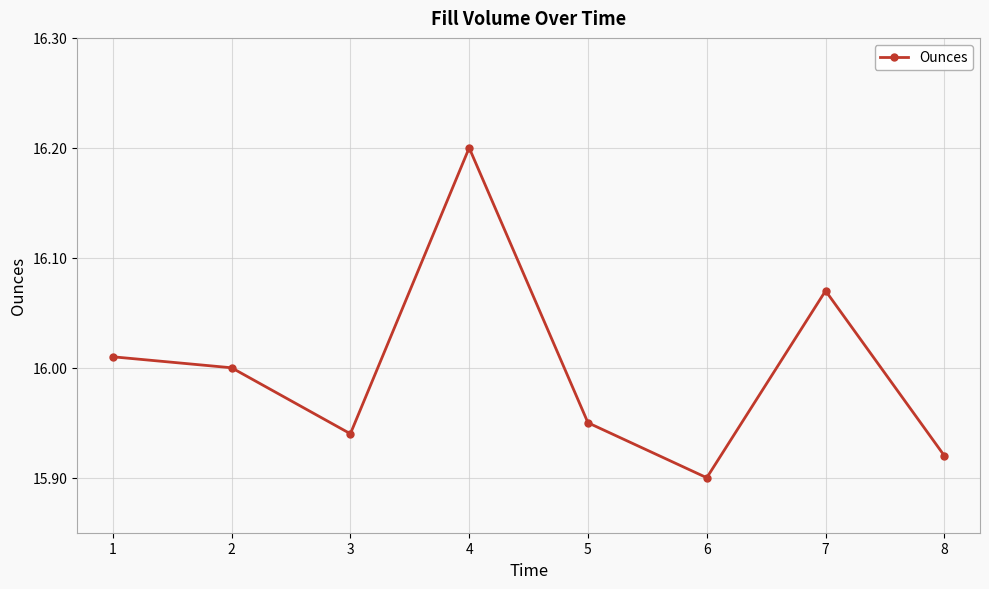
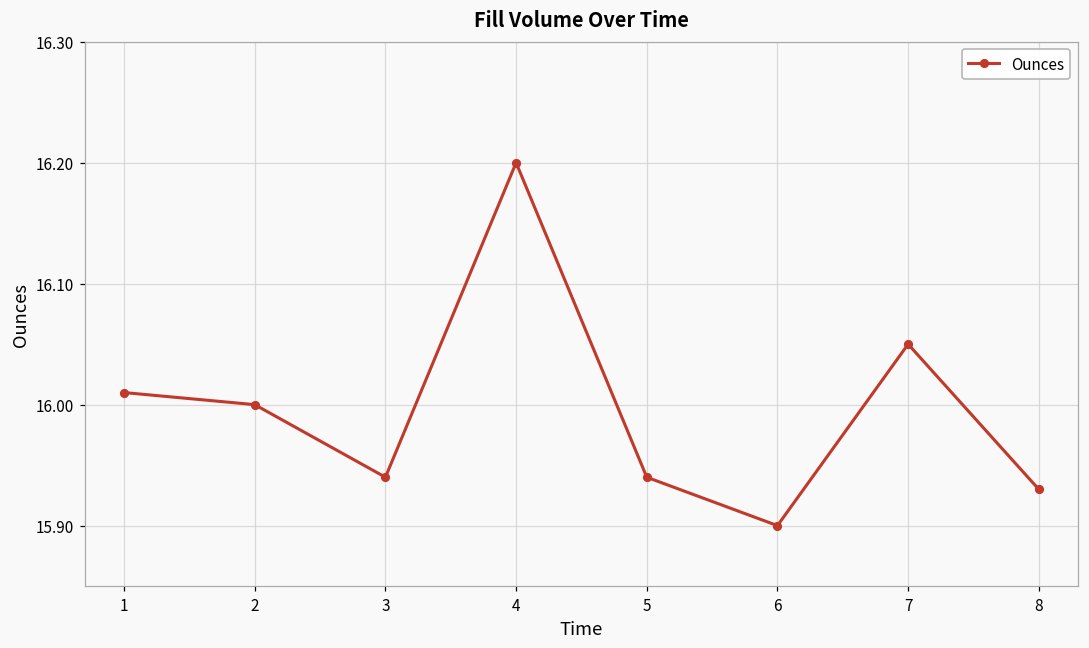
  {
    "1": 16.01,
    "2": 16.00,
    "3": 15.94,
    "4": 16.20,
-   "5": 15.95,
+   "5": 15.94,
    "6": 15.90,
-   "7": 16.07,
-   "8": 15.92
+   "7": 16.05,
+   "8": 15.93
  }
